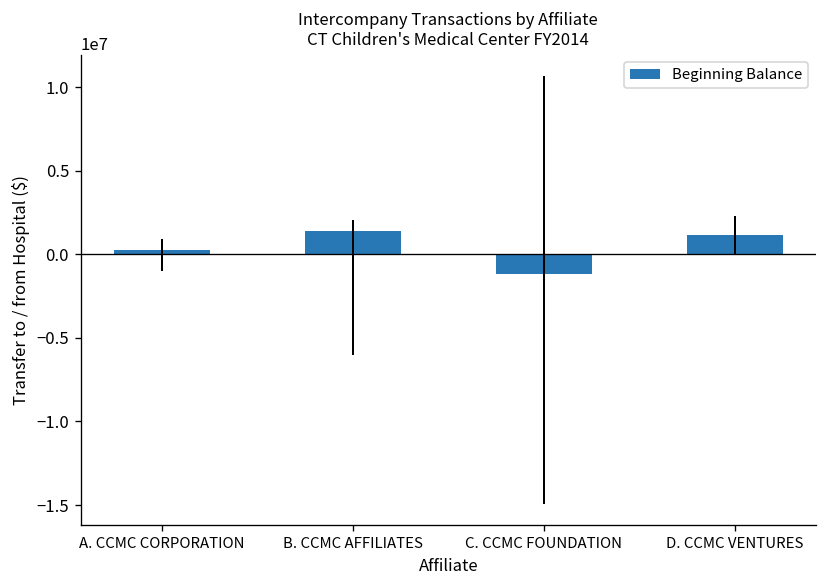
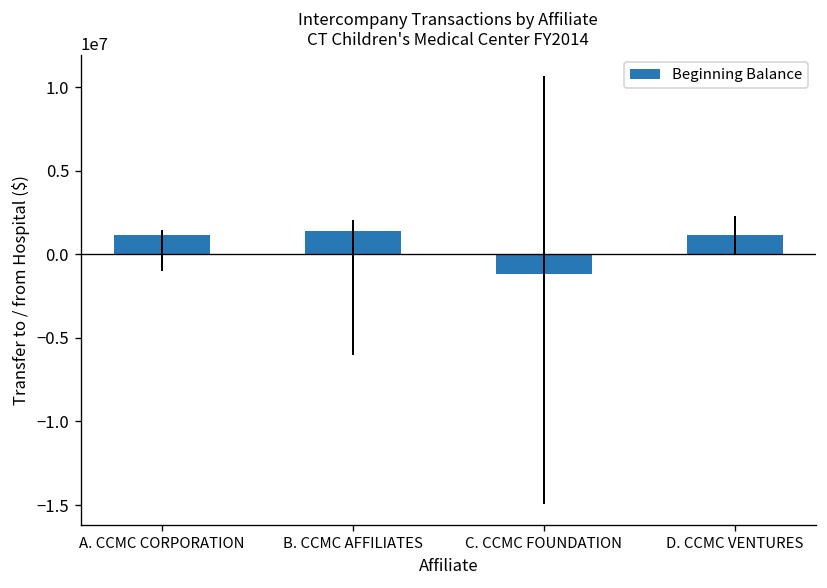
  {
-   "A. CCMC CORPORATION": 200000,
+   "A. CCMC CORPORATION": 1200000,
    "B. CCMC AFFILIATES": 1400000,
    "C. CCMC FOUNDATION": -1200000,
    "D. CCMC VENTURES": 1100000
  }
